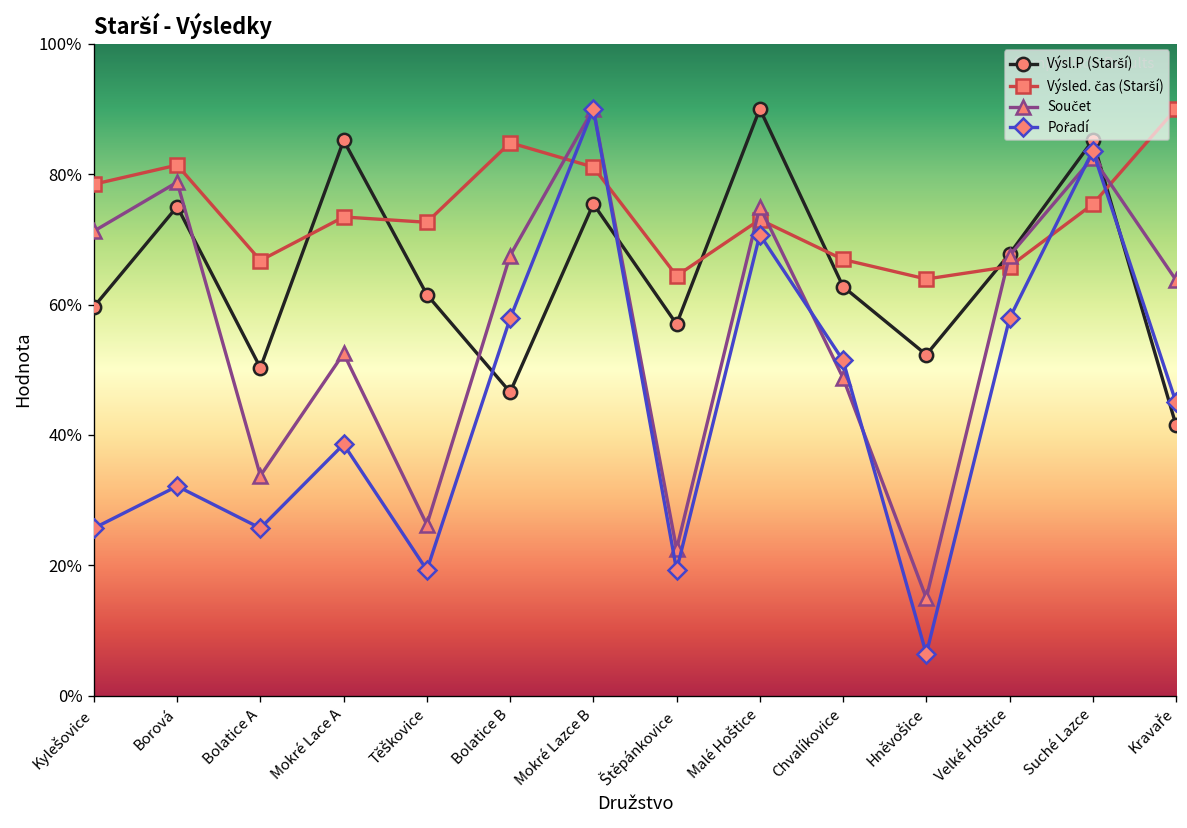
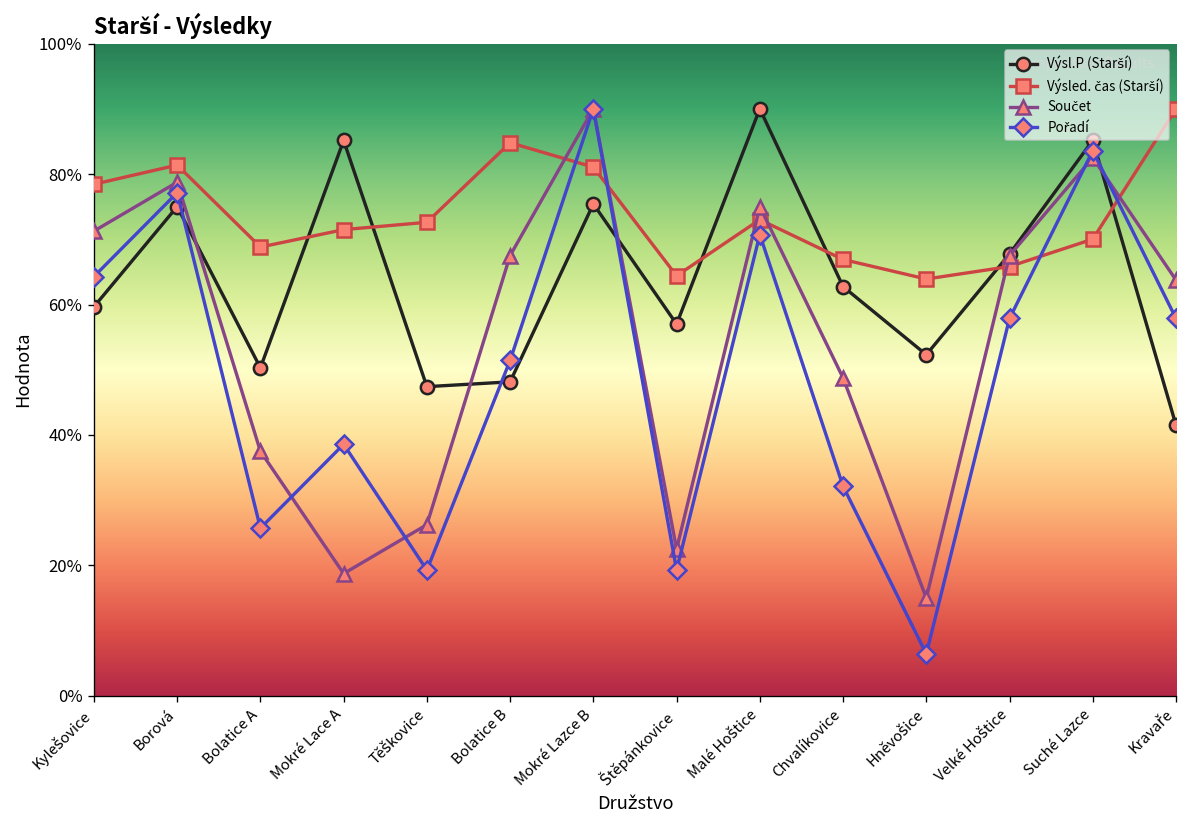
  {
    "Výsl.P (Starší)": {
      "Kylešovice": "60%",
      "Borová": "75%",
      "Bolatice A": "50%",
      "Mokré Lace A": "85%",
-     "Těškovice": "62%",
-     "Bolatice B": "47%",
+     "Těškovice": "47%",
+     "Bolatice B": "48%",
      "Mokré Lazce B": "75%",
      "Štěpánkovice": "57%",
      "Malé Hoštice": "90%",
      "Chvalíkovice": "63%",
      "Hněvošice": "52%",
      "Suché Lazce": "85%",
      "Kravaře": "42%"
    },
    "Výsled. čas (Starší)": {
      "Kylešovice": "78%",
      "Borová": "81%",
-     "Bolatice A": "67%",
-     "Mokré Lace A": "73%",
+     "Bolatice A": "69%",
+     "Mokré Lace A": "71%",
      "Těškovice": "73%",
      "Bolatice B": "85%",
      "Mokré Lazce B": "81%",
      "Štěpánkovice": "64%",
      "Malé Hoštice": "73%",
      "Chvalíkovice": "67%",
      "Hněvošice": "64%",
      "Velké Hoštice": "66%",
-     "Suché Lazce": "75%",
+     "Suché Lazce": "70%",
      "Kravaře": "90%"
    },
    "Součet": {
      "Kylešovice": "71%",
      "Borová": "79%",
-     "Bolatice A": "34%",
-     "Mokré Lace A": "53%",
+     "Bolatice A": "38%",
+     "Mokré Lace A": "19%",
      "Těškovice": "26%",
      "Bolatice B": "68%",
      "Štěpánkovice": "23%",
      "Malé Hoštice": "75%",
      "Chvalíkovice": "49%",
      "Hněvošice": "15%",
      "Suché Lazce": "83%",
      "Kravaře": "64%"
    },
    "Pořadí": {
-     "Kylešovice": "26%",
-     "Borová": "32%",
+     "Kylešovice": "64%",
+     "Borová": "77%",
      "Bolatice A": "26%",
      "Mokré Lace A": "39%",
      "Těškovice": "19%",
-     "Bolatice B": "58%",
+     "Bolatice B": "51%",
      "Štěpánkovice": "19%",
      "Malé Hoštice": "71%",
-     "Chvalíkovice": "51%",
+     "Chvalíkovice": "32%",
      "Hněvošice": "6%",
      "Velké Hoštice": "58%",
      "Suché Lazce": "84%",
-     "Kravaře": "45%"
+     "Kravaře": "58%"
    }
  }
